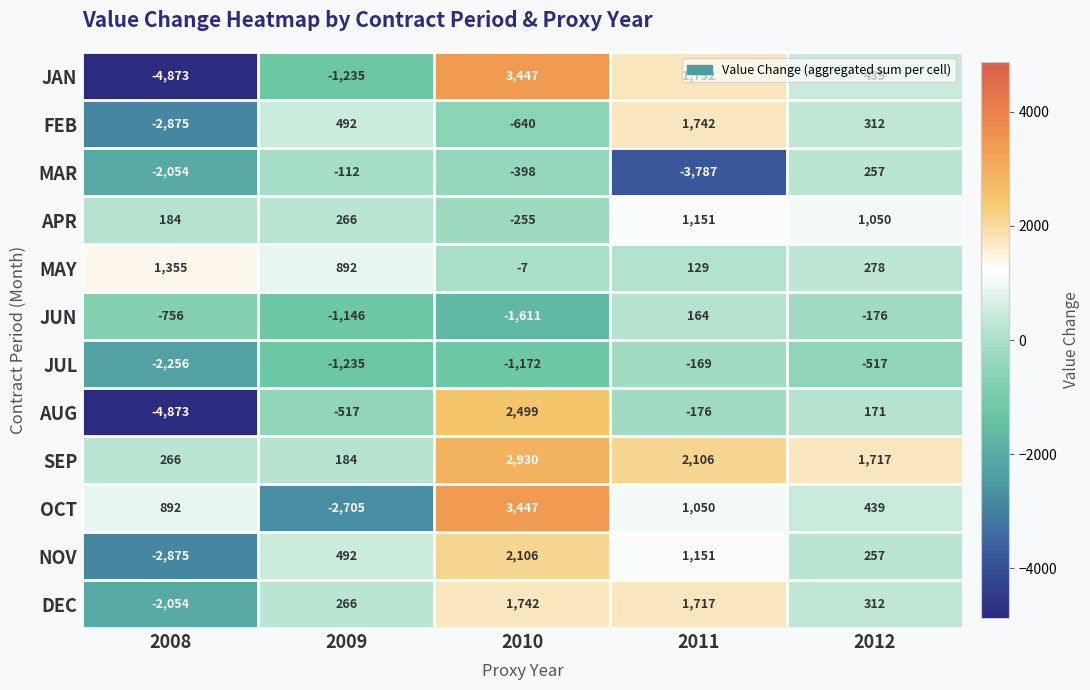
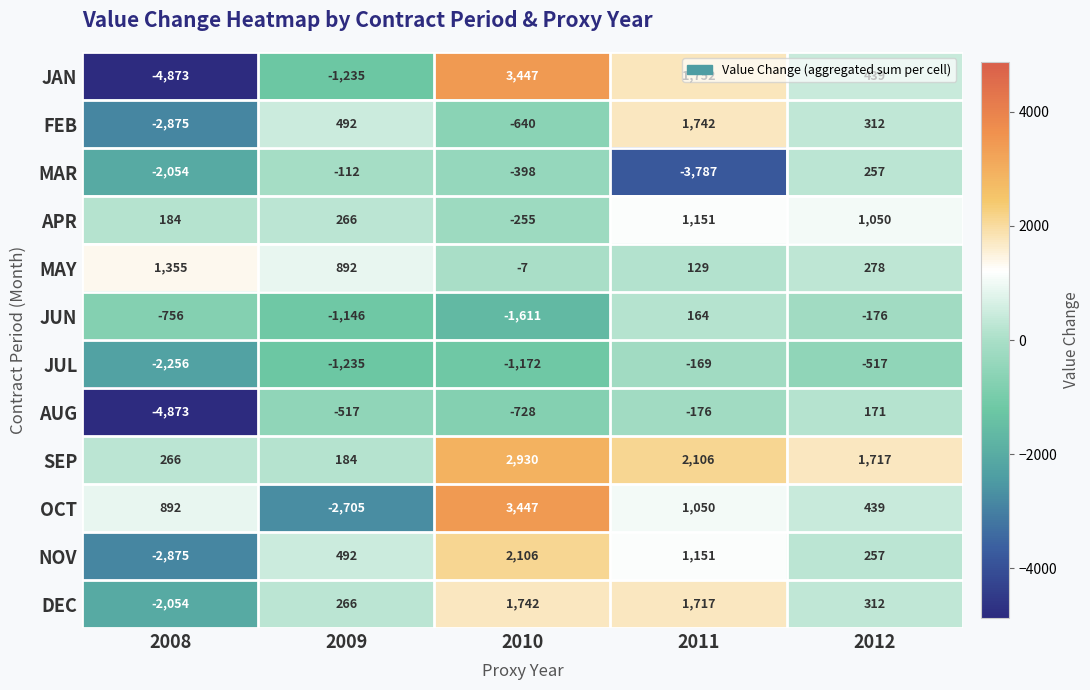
  {
    "JAN": {
      "2008": "-4,873",
      "2009": "-1,235",
      "2010": "3,447"
    },
    "FEB": {
      "2008": "-2,875",
      "2009": "492",
      "2010": "-640",
      "2011": "1,742",
      "2012": "312"
    },
    "MAR": {
      "2008": "-2,054",
      "2009": "-112",
      "2010": "-398",
      "2011": "-3,787",
      "2012": "257"
    },
    "APR": {
      "2008": "184",
      "2009": "266",
      "2010": "-255",
      "2011": "1,151",
      "2012": "1,050"
    },
    "MAY": {
      "2008": "1,355",
      "2009": "892",
      "2010": "-7",
      "2011": "129",
      "2012": "278"
    },
    "JUN": {
      "2008": "-756",
      "2009": "-1,146",
      "2010": "-1,611",
      "2011": "164",
      "2012": "-176"
    },
    "JUL": {
      "2008": "-2,256",
      "2009": "-1,235",
      "2010": "-1,172",
      "2011": "-169",
      "2012": "-517"
    },
    "AUG": {
      "2008": "-4,873",
      "2009": "-517",
-     "2010": "2,499",
+     "2010": "-728",
      "2011": "-176",
      "2012": "171"
    },
    "SEP": {
      "2008": "266",
      "2009": "184",
      "2010": "2,930",
      "2011": "2,106",
      "2012": "1,717"
    },
    "OCT": {
      "2008": "892",
      "2009": "-2,705",
      "2010": "3,447",
      "2011": "1,050",
      "2012": "439"
    },
    "NOV": {
      "2008": "-2,875",
      "2009": "492",
      "2010": "2,106",
      "2011": "1,151",
      "2012": "257"
    },
    "DEC": {
      "2008": "-2,054",
      "2009": "266",
      "2010": "1,742",
      "2011": "1,717",
      "2012": "312"
    }
  }
